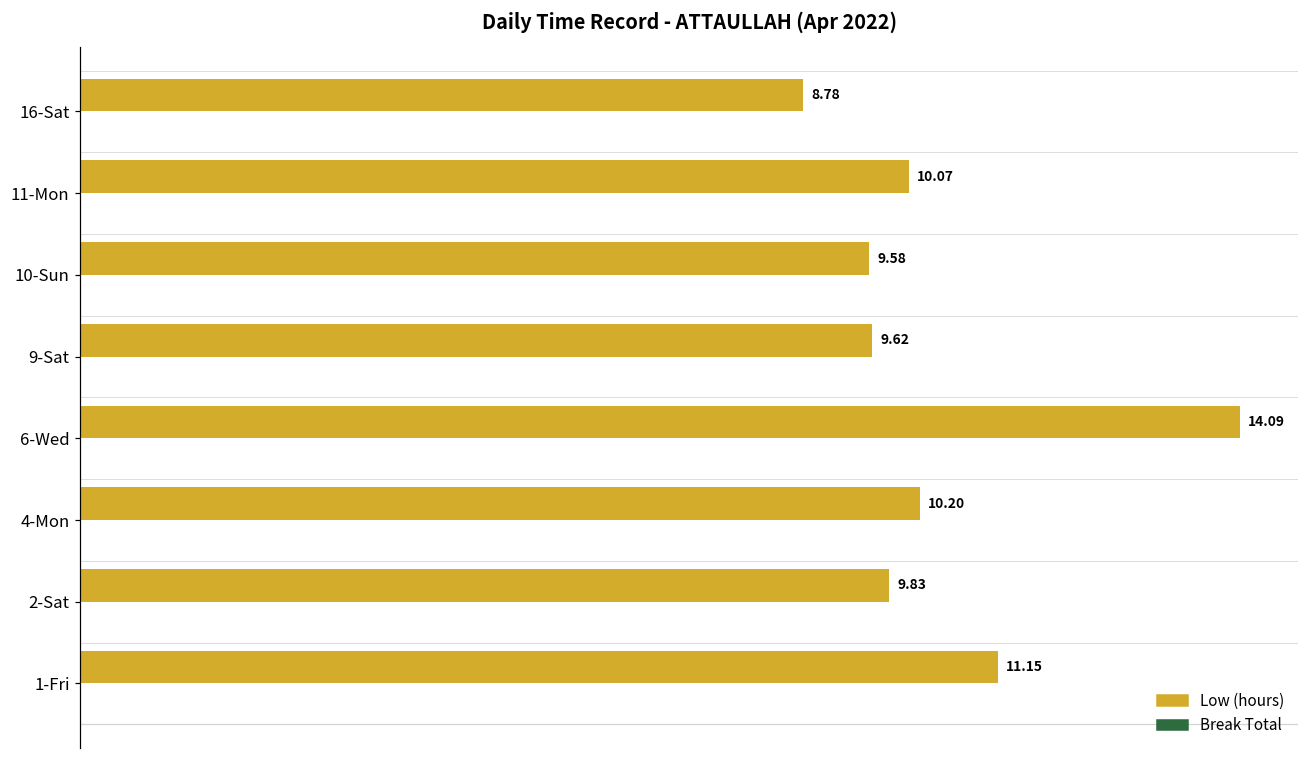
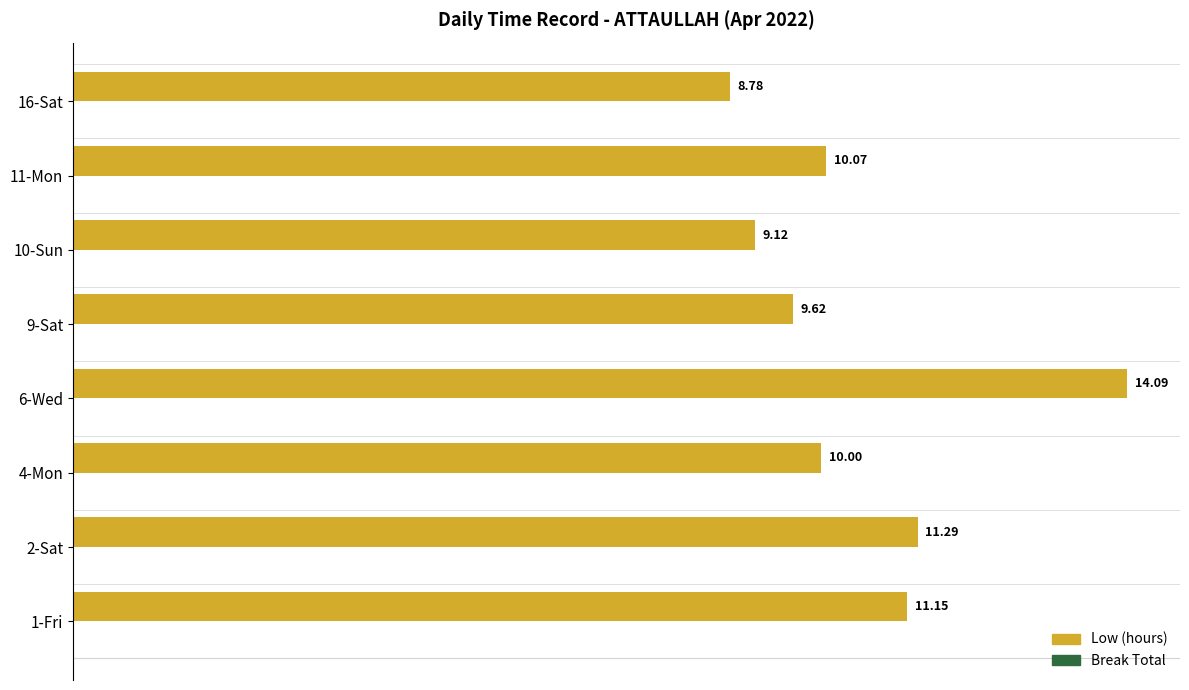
  {
    "Low (hours)": {
      "16-Sat": 8.78,
      "11-Mon": 10.07,
-     "10-Sun": 9.58,
+     "10-Sun": 9.12,
      "9-Sat": 9.62,
      "6-Wed": 14.09,
-     "4-Mon": 10.20,
-     "2-Sat": 9.83,
+     "4-Mon": 10.00,
+     "2-Sat": 11.29,
      "1-Fri": 11.15
    }
  }
